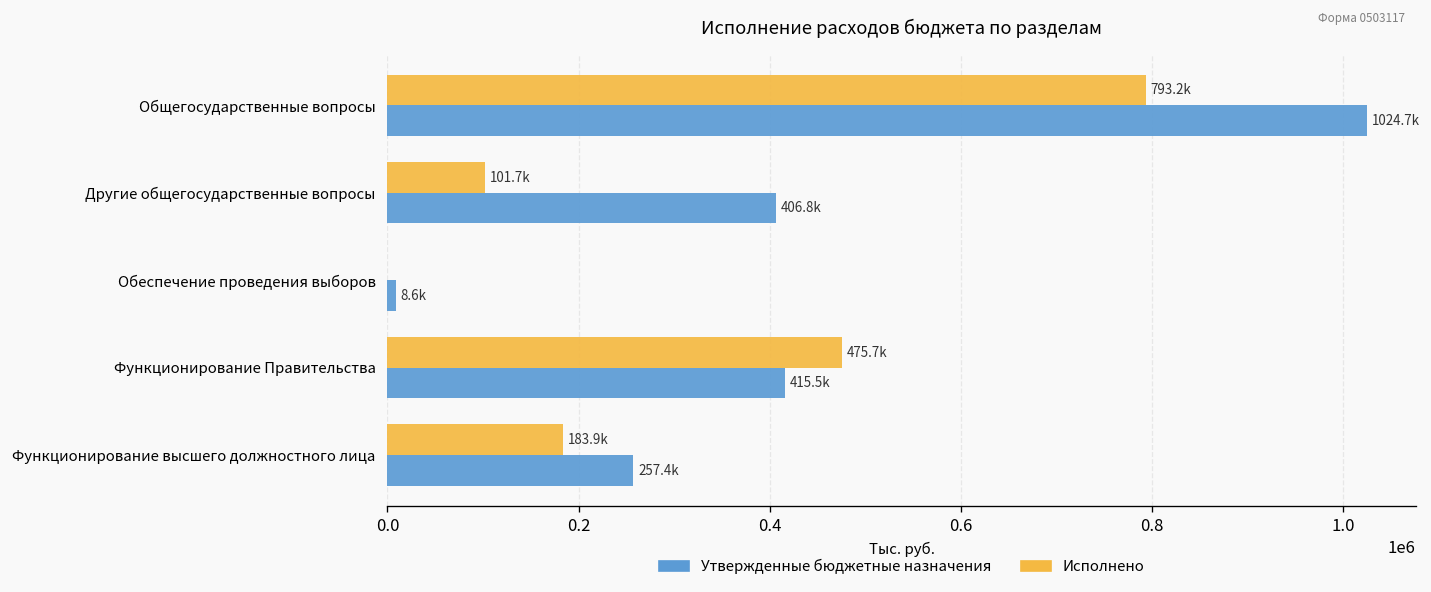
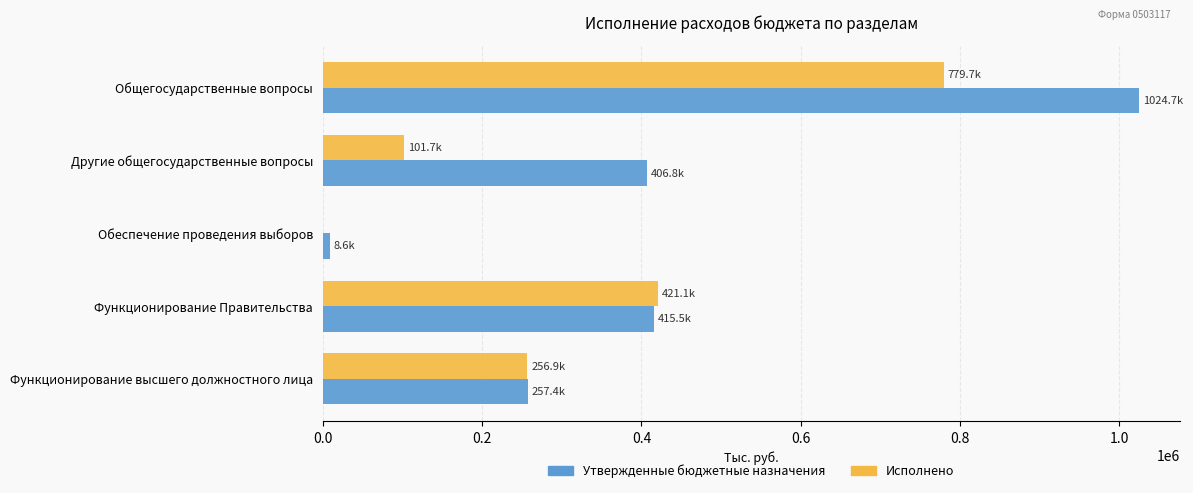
  {
    "Утвержденные бюджетные назначения": {
      "Общегосударственные вопросы": "1024.7k",
      "Другие общегосударственные вопросы": "406.8k",
      "Обеспечение проведения выборов": "8.6k",
      "Функционирование Правительства": "415.5k",
      "Функционирование высшего должностного лица": "257.4k"
    },
    "Исполнено": {
-     "Общегосударственные вопросы": "793.2k",
+     "Общегосударственные вопросы": "779.7k",
      "Другие общегосударственные вопросы": "101.7k",
-     "Функционирование Правительства": "475.7k",
-     "Функционирование высшего должностного лица": "183.9k"
+     "Функционирование Правительства": "421.1k",
+     "Функционирование высшего должностного лица": "256.9k"
    }
  }
